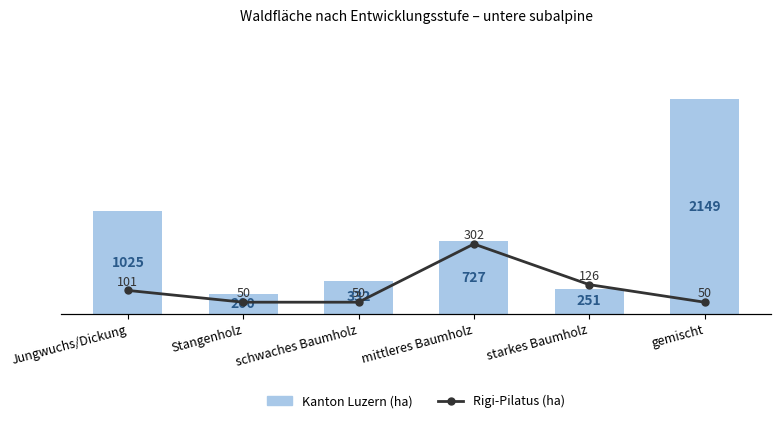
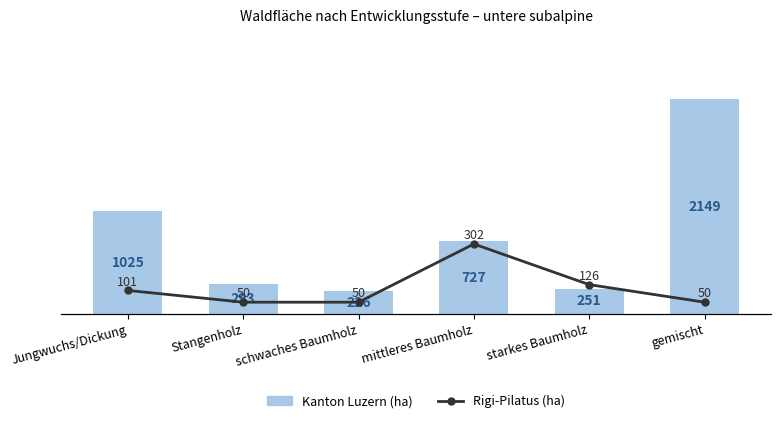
  {
    "Kanton Luzern (ha)": {
      "Jungwuchs/Dickung": 1025,
-     "Stangenholz": 200,
-     "schwaches Baumholz": 332,
+     "Stangenholz": 293,
+     "schwaches Baumholz": 226,
      "mittleres Baumholz": 727,
      "starkes Baumholz": 251,
      "gemischt": 2149
    },
    "Rigi-Pilatus (ha)": {
      "Jungwuchs/Dickung": 101,
      "mittleres Baumholz": 302,
      "starkes Baumholz": 126,
      "gemischt": 50
    }
  }
